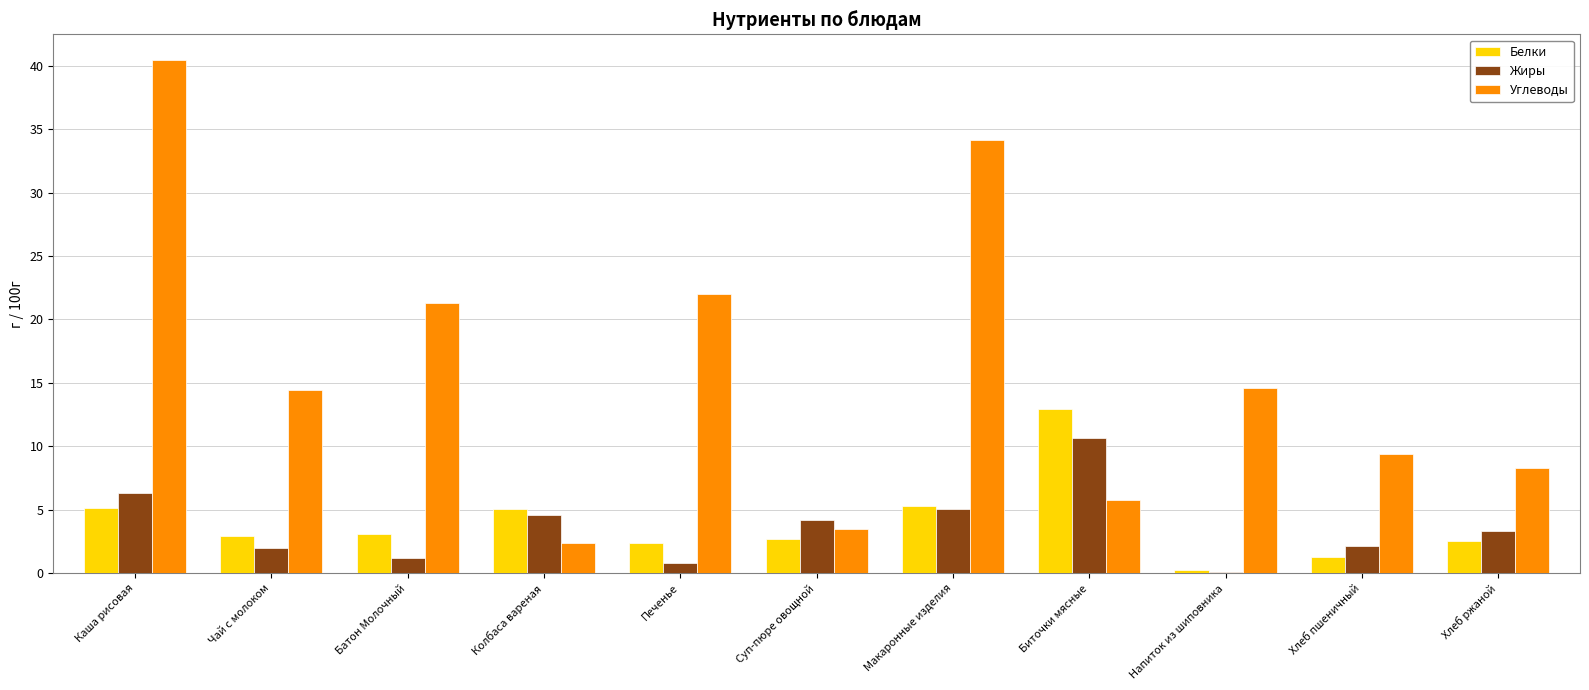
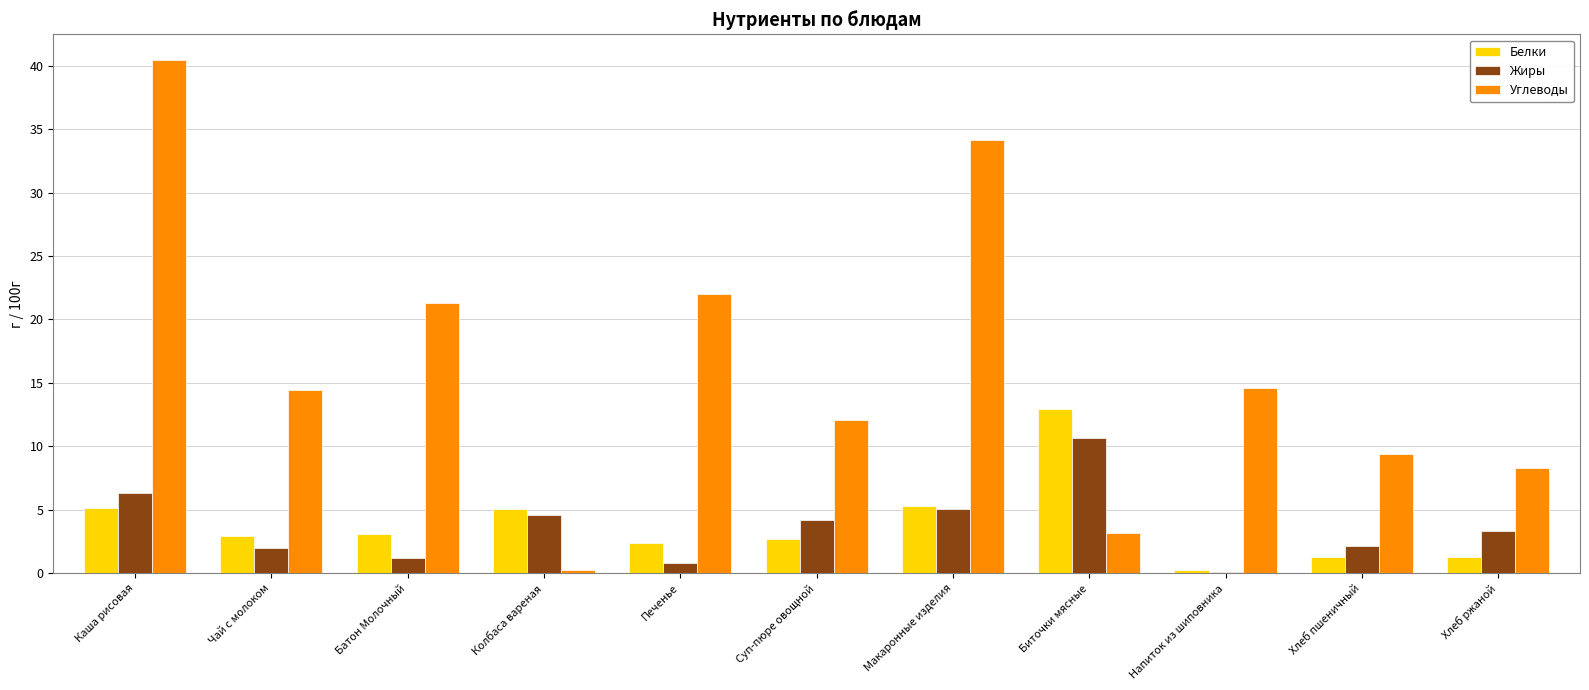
  {
    "Белки": {
      "Каша рисовая": 5.2,
      "Чай с молоком": 2.9,
      "Батон Молочный": 3.1,
      "Колбаса вареная": 5.1,
      "Печенье": 2.4,
      "Суп-пюре овощной": 2.7,
      "Макаронные изделия": 5.3,
      "Биточки мясные": 12.9,
      "Напиток из шиповника": 0.2,
      "Хлеб пшеничный": 1.3,
-     "Хлеб ржаной": 2.6
+     "Хлеб ржаной": 1.3
    },
    "Жиры": {
      "Каша рисовая": 6.3,
      "Чай с молоком": 2.0,
      "Батон Молочный": 1.2,
      "Колбаса вареная": 4.6,
      "Печенье": 0.8,
      "Суп-пюре овощной": 4.2,
      "Макаронные изделия": 5.1,
      "Биточки мясные": 10.6,
      "Хлеб пшеничный": 2.2,
      "Хлеб ржаной": 3.4
    },
    "Углеводы": {
      "Каша рисовая": 40.4,
      "Чай с молоком": 14.4,
      "Батон Молочный": 21.3,
-     "Колбаса вареная": 2.4,
+     "Колбаса вареная": 0.3,
      "Печенье": 22.0,
-     "Суп-пюре овощной": 3.5,
+     "Суп-пюре овощной": 12.1,
      "Макаронные изделия": 34.1,
-     "Биточки мясные": 5.8,
+     "Биточки мясные": 3.2,
      "Напиток из шиповника": 14.6,
      "Хлеб пшеничный": 9.4,
      "Хлеб ржаной": 8.3
    }
  }
